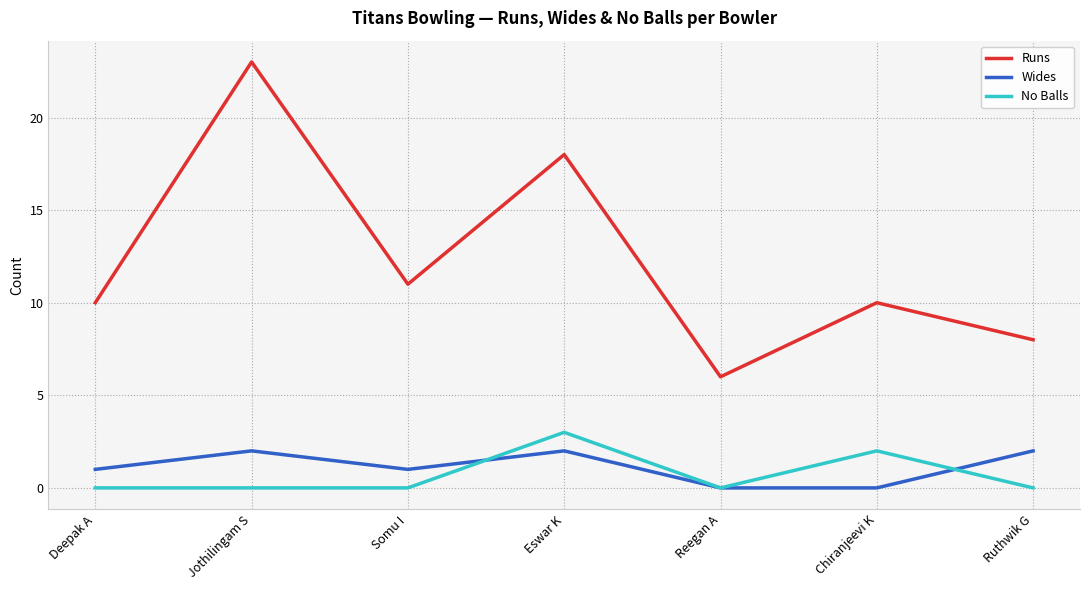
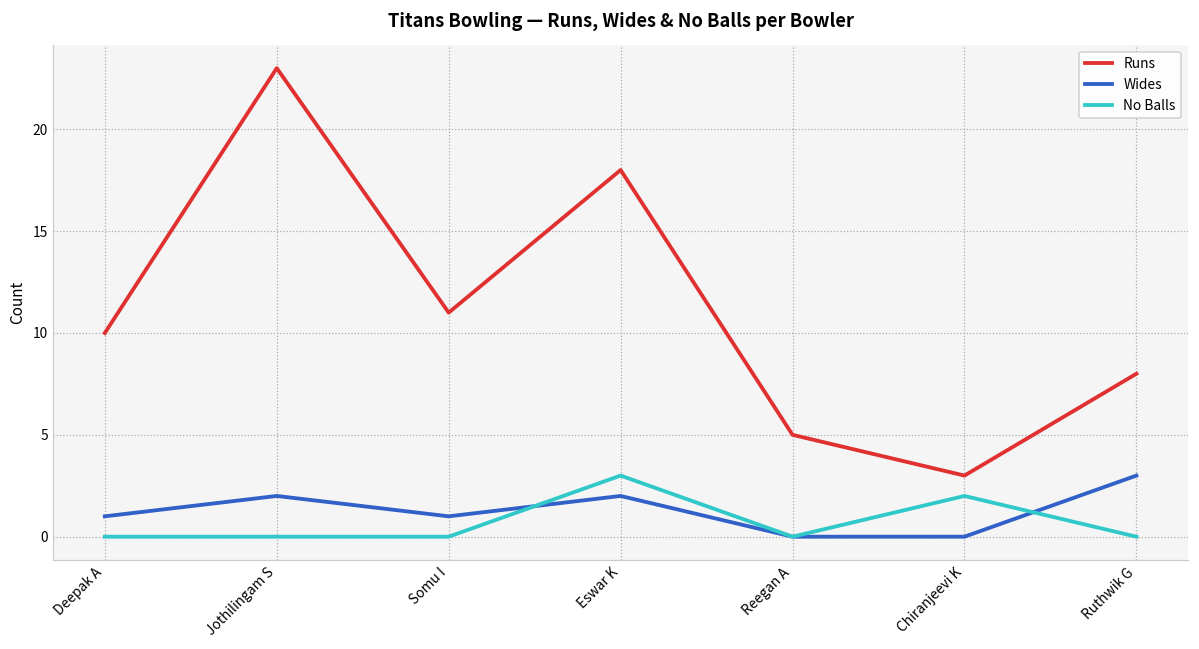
  {
    "Runs": {
      "Deepak A": 10,
      "Jothilingam S": 23,
      "Somu I": 11,
      "Eswar K": 18,
-     "Reegan A": 6,
-     "Chiranjeevi K": 10,
+     "Reegan A": 5,
+     "Chiranjeevi K": 3,
      "Ruthwik G": 8
    },
    "Wides": {
      "Deepak A": 1,
      "Jothilingam S": 2,
      "Somu I": 1,
      "Eswar K": 2,
      "Chiranjeevi K": 0,
-     "Ruthwik G": 2
+     "Ruthwik G": 3
    },
    "No Balls": {
      "Deepak A": 0,
      "Jothilingam S": 0,
      "Somu I": 0,
      "Eswar K": 3,
      "Chiranjeevi K": 2,
      "Ruthwik G": 0
    }
  }
